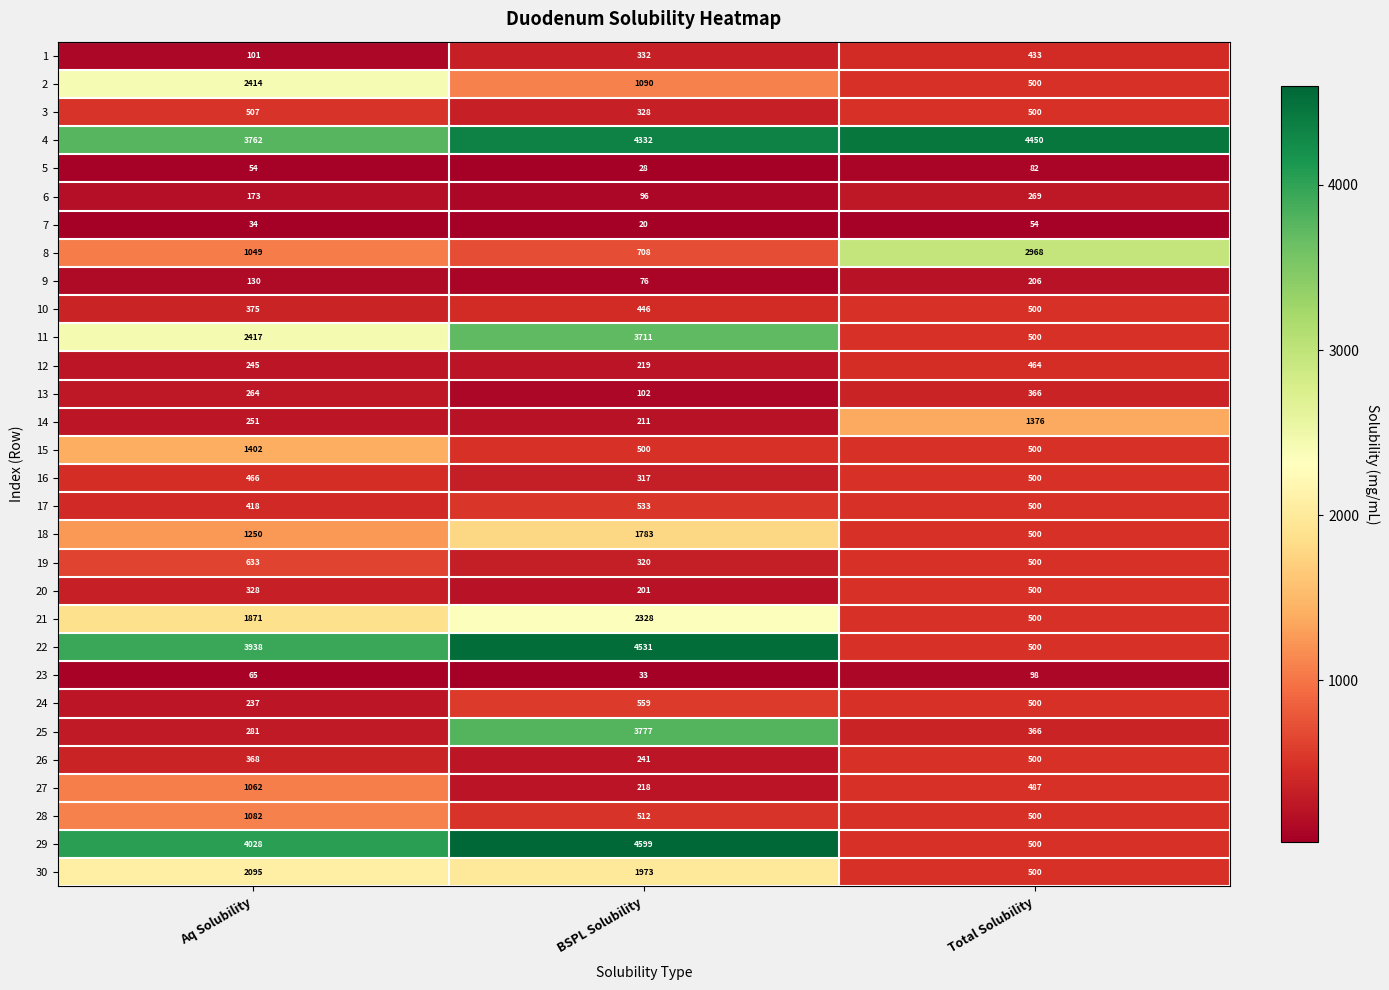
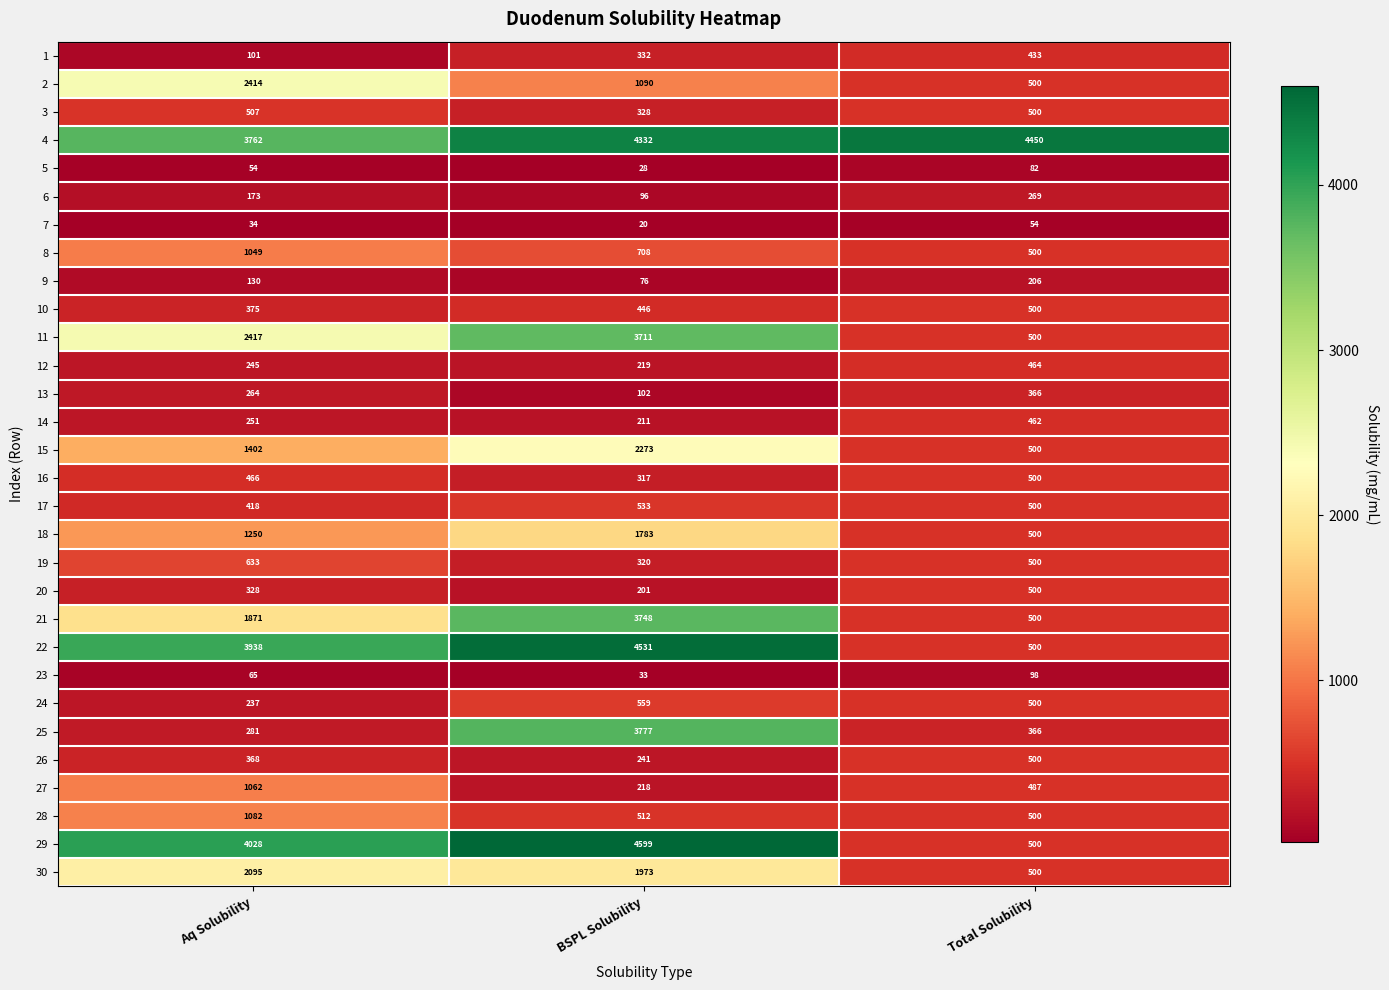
  {
    "1": {
      "Aq Solubility": 101,
      "BSPL Solubility": 332,
      "Total Solubility": 433
    },
    "2": {
      "Aq Solubility": 2414,
      "BSPL Solubility": 1090,
      "Total Solubility": 500
    },
    "3": {
      "Aq Solubility": 507,
      "BSPL Solubility": 328,
      "Total Solubility": 500
    },
    "4": {
      "Aq Solubility": 3762,
      "BSPL Solubility": 4332,
      "Total Solubility": 4450
    },
    "5": {
      "Aq Solubility": 54,
      "BSPL Solubility": 28,
      "Total Solubility": 82
    },
    "6": {
      "Aq Solubility": 173,
      "BSPL Solubility": 96,
      "Total Solubility": 269
    },
    "7": {
      "Aq Solubility": 34,
      "BSPL Solubility": 20,
      "Total Solubility": 54
    },
    "8": {
      "Aq Solubility": 1049,
      "BSPL Solubility": 708,
-     "Total Solubility": 2968
+     "Total Solubility": 500
    },
    "9": {
      "Aq Solubility": 130,
      "BSPL Solubility": 76,
      "Total Solubility": 206
    },
    "10": {
      "Aq Solubility": 375,
      "BSPL Solubility": 446,
      "Total Solubility": 500
    },
    "11": {
      "Aq Solubility": 2417,
      "BSPL Solubility": 3711,
      "Total Solubility": 500
    },
    "12": {
      "Aq Solubility": 245,
      "BSPL Solubility": 219,
      "Total Solubility": 464
    },
    "13": {
      "Aq Solubility": 264,
      "BSPL Solubility": 102,
      "Total Solubility": 366
    },
    "14": {
      "Aq Solubility": 251,
      "BSPL Solubility": 211,
-     "Total Solubility": 1376
+     "Total Solubility": 462
    },
    "15": {
      "Aq Solubility": 1402,
-     "BSPL Solubility": 500,
+     "BSPL Solubility": 2273,
      "Total Solubility": 500
    },
    "16": {
      "Aq Solubility": 466,
      "BSPL Solubility": 317,
      "Total Solubility": 500
    },
    "17": {
      "Aq Solubility": 418,
      "BSPL Solubility": 533,
      "Total Solubility": 500
    },
    "18": {
      "Aq Solubility": 1250,
      "BSPL Solubility": 1783,
      "Total Solubility": 500
    },
    "19": {
      "Aq Solubility": 633,
      "BSPL Solubility": 320,
      "Total Solubility": 500
    },
    "20": {
      "Aq Solubility": 328,
      "BSPL Solubility": 201,
      "Total Solubility": 500
    },
    "21": {
      "Aq Solubility": 1871,
-     "BSPL Solubility": 2328,
+     "BSPL Solubility": 3748,
      "Total Solubility": 500
    },
    "22": {
      "Aq Solubility": 3938,
      "BSPL Solubility": 4531,
      "Total Solubility": 500
    },
    "23": {
      "Aq Solubility": 65,
      "BSPL Solubility": 33,
      "Total Solubility": 98
    },
    "24": {
      "Aq Solubility": 237,
      "BSPL Solubility": 559,
      "Total Solubility": 500
    },
    "25": {
      "Aq Solubility": 281,
      "BSPL Solubility": 3777,
      "Total Solubility": 366
    },
    "26": {
      "Aq Solubility": 368,
      "BSPL Solubility": 241,
      "Total Solubility": 500
    },
    "27": {
      "Aq Solubility": 1062,
      "BSPL Solubility": 218,
      "Total Solubility": 487
    },
    "28": {
      "Aq Solubility": 1082,
      "BSPL Solubility": 512,
      "Total Solubility": 500
    },
    "29": {
      "Aq Solubility": 4028,
      "BSPL Solubility": 4599,
      "Total Solubility": 500
    },
    "30": {
      "Aq Solubility": 2095,
      "BSPL Solubility": 1973,
      "Total Solubility": 500
    }
  }
